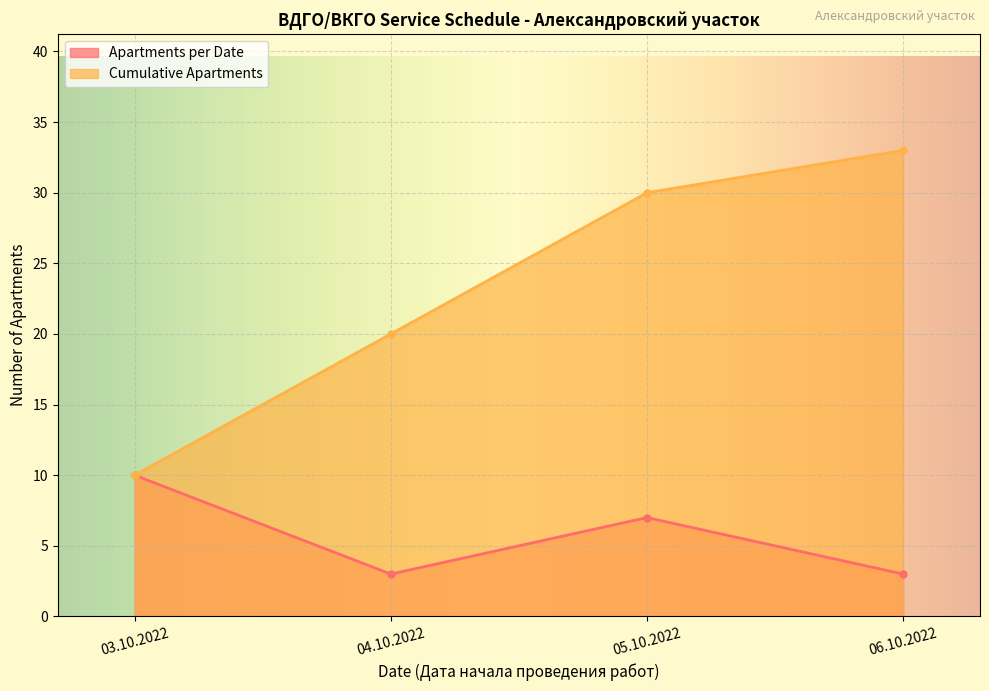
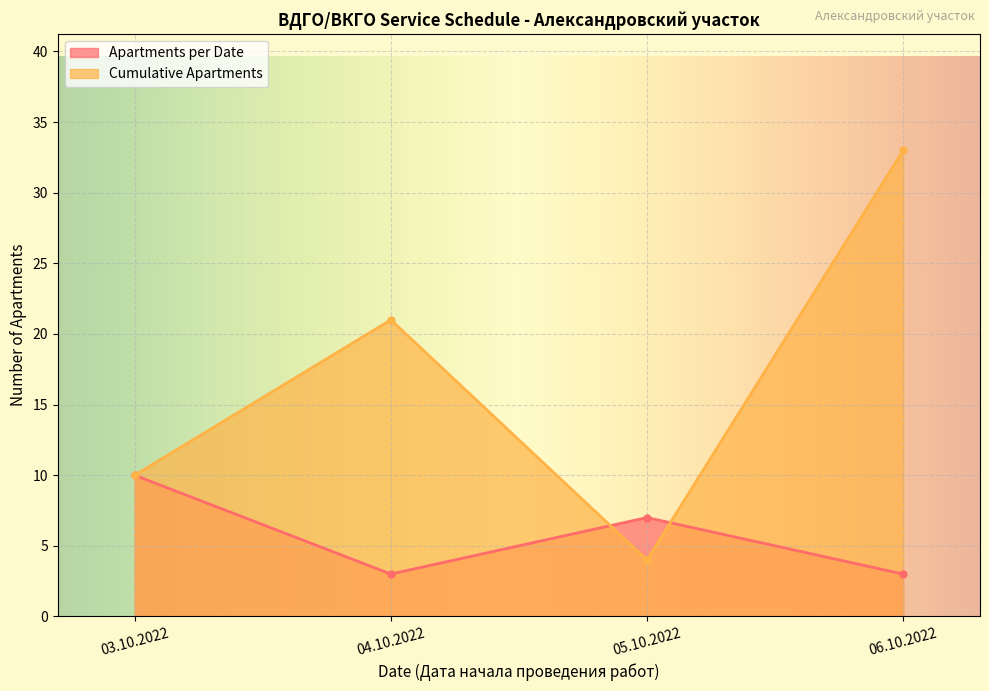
  {
    "Apartments per Date": {
      "04.10.2022": 3,
      "05.10.2022": 7,
      "06.10.2022": 3
    },
    "Cumulative Apartments": {
-     "04.10.2022": 20,
-     "05.10.2022": 30,
+     "04.10.2022": 21,
+     "05.10.2022": 4,
      "06.10.2022": 33
    }
  }
